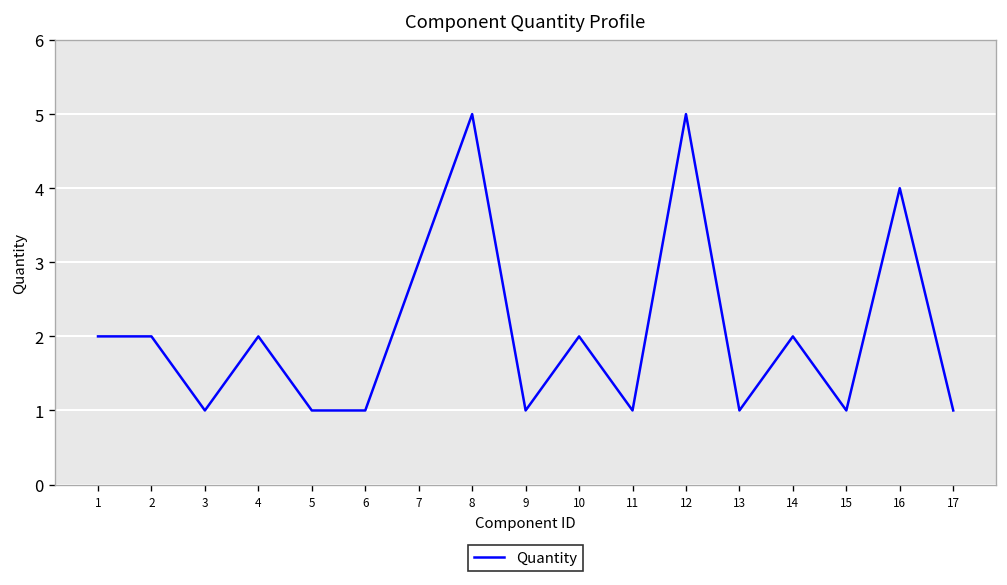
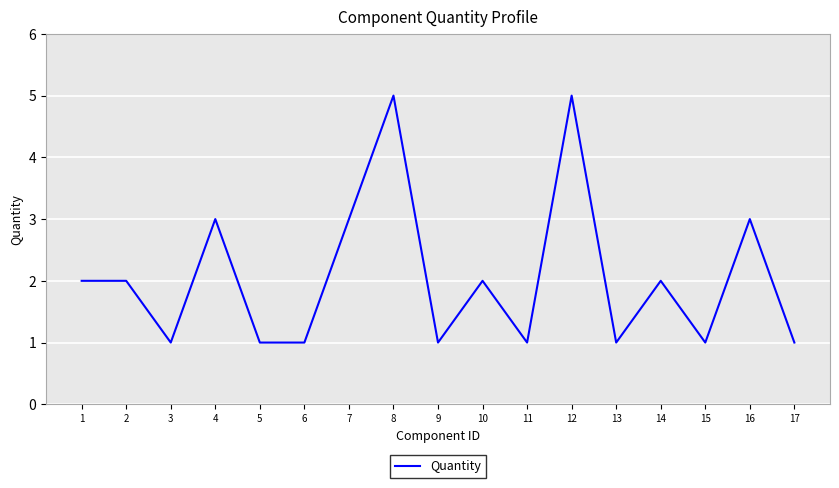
  {
    "1": 2,
    "2": 2,
    "3": 1,
-   "4": 2,
+   "4": 3,
    "5": 1,
    "6": 1,
    "7": 3,
    "8": 5,
    "9": 1,
    "10": 2,
    "11": 1,
    "12": 5,
    "13": 1,
    "14": 2,
    "15": 1,
-   "16": 4,
+   "16": 3,
    "17": 1
  }
